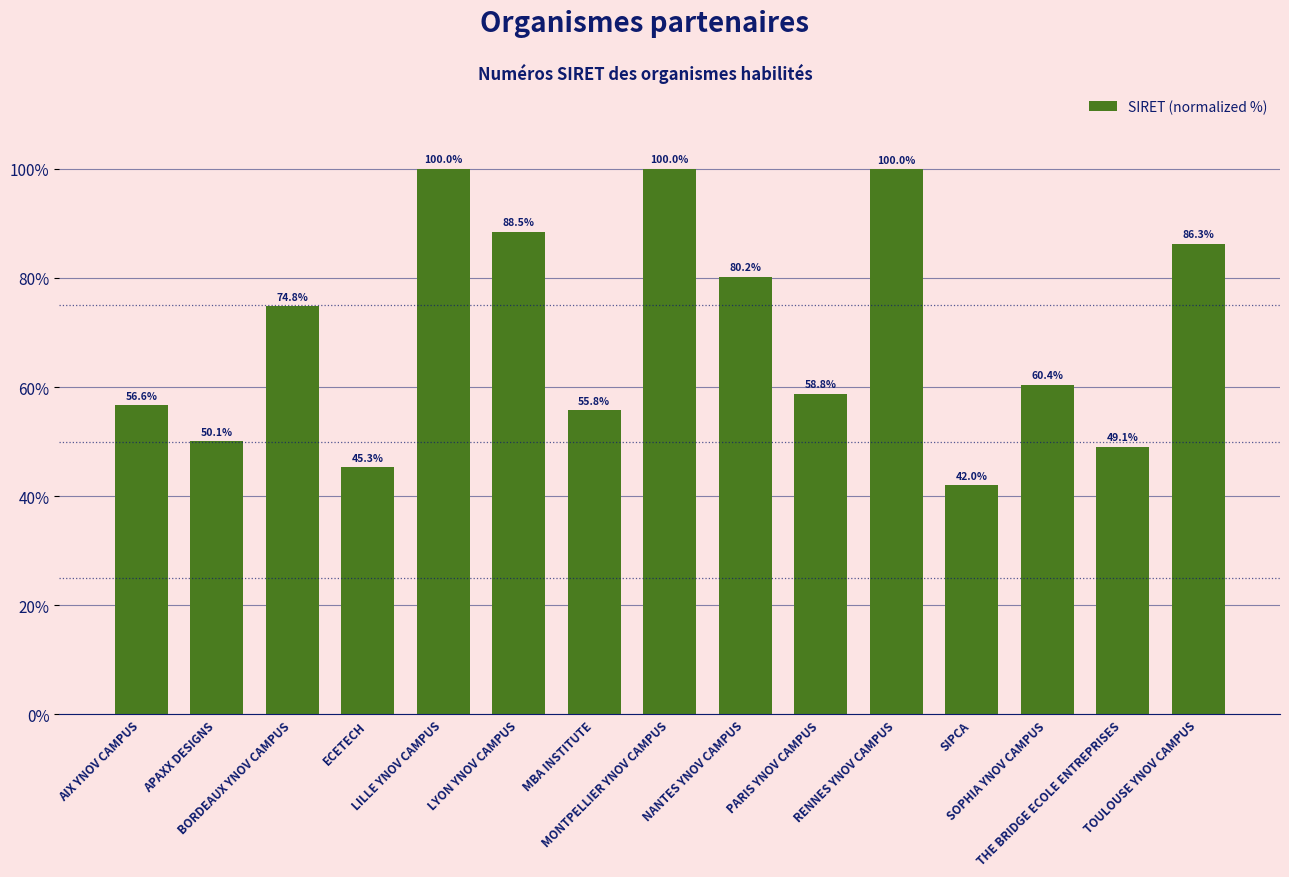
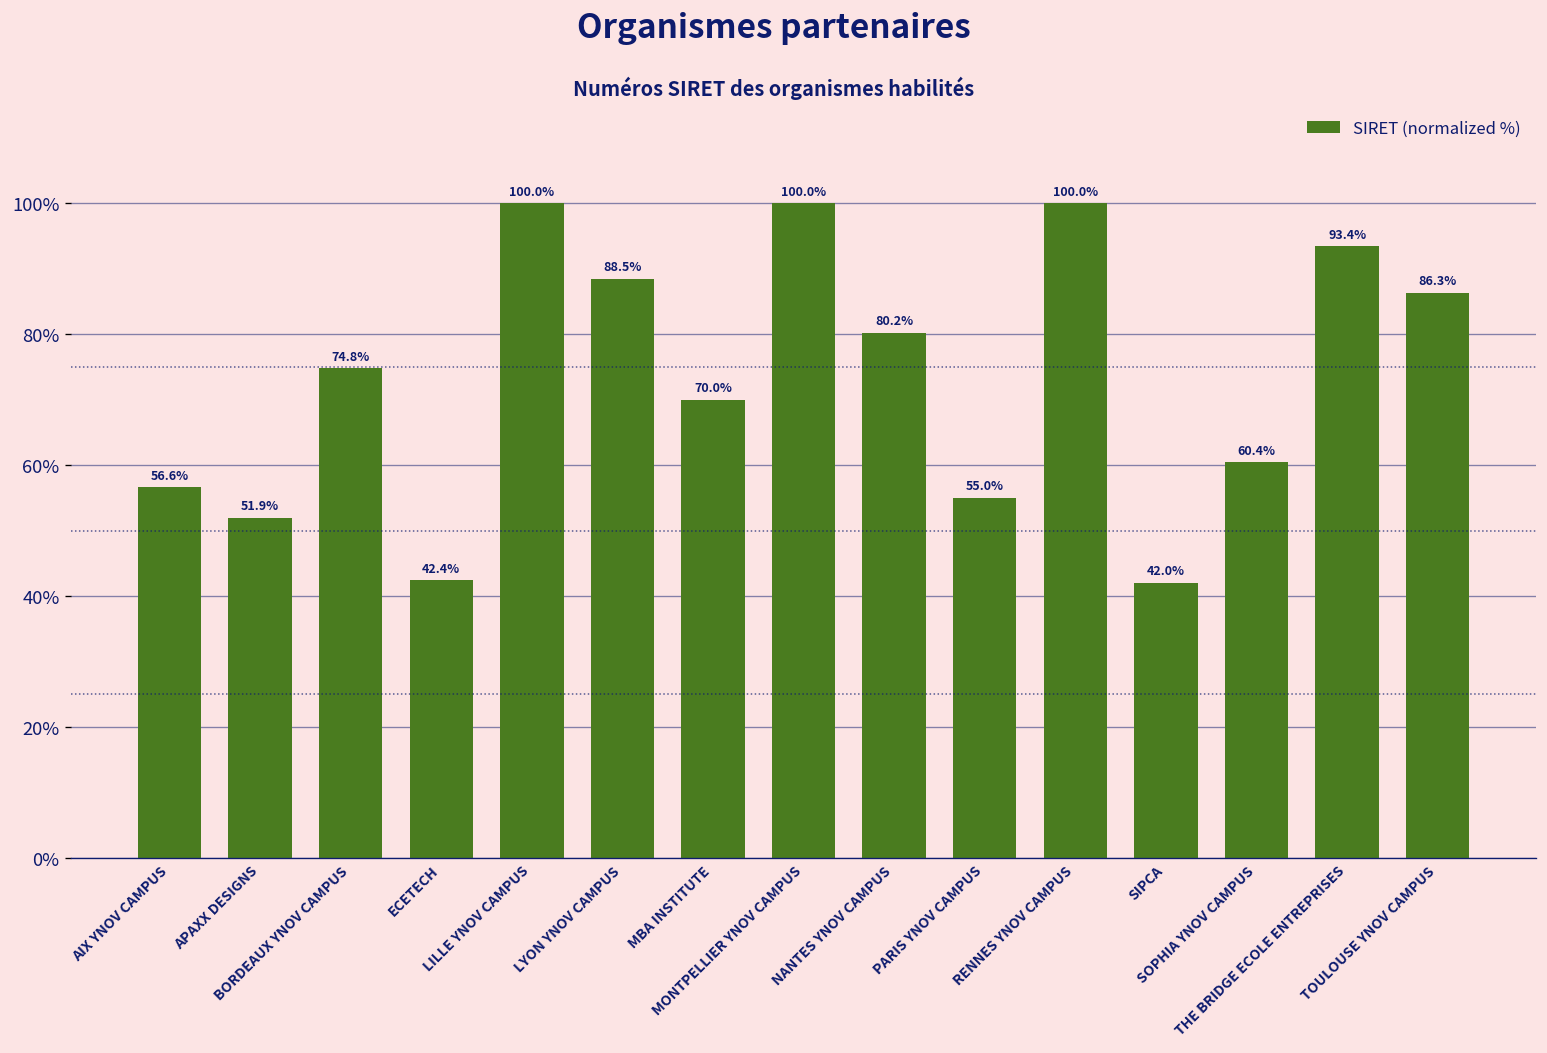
  {
    "AIX YNOV CAMPUS": "56.6%",
-   "APAXX DESIGNS": "50.1%",
+   "APAXX DESIGNS": "51.9%",
    "BORDEAUX YNOV CAMPUS": "74.8%",
-   "ECETECH": "45.3%",
+   "ECETECH": "42.4%",
    "LILLE YNOV CAMPUS": "100.0%",
    "LYON YNOV CAMPUS": "88.5%",
-   "MBA INSTITUTE": "55.8%",
+   "MBA INSTITUTE": "70.0%",
    "MONTPELLIER YNOV CAMPUS": "100.0%",
    "NANTES YNOV CAMPUS": "80.2%",
-   "PARIS YNOV CAMPUS": "58.8%",
+   "PARIS YNOV CAMPUS": "55.0%",
    "RENNES YNOV CAMPUS": "100.0%",
    "SIPCA": "42.0%",
    "SOPHIA YNOV CAMPUS": "60.4%",
-   "THE BRIDGE ECOLE ENTREPRISES": "49.1%",
+   "THE BRIDGE ECOLE ENTREPRISES": "93.4%",
    "TOULOUSE YNOV CAMPUS": "86.3%"
  }
